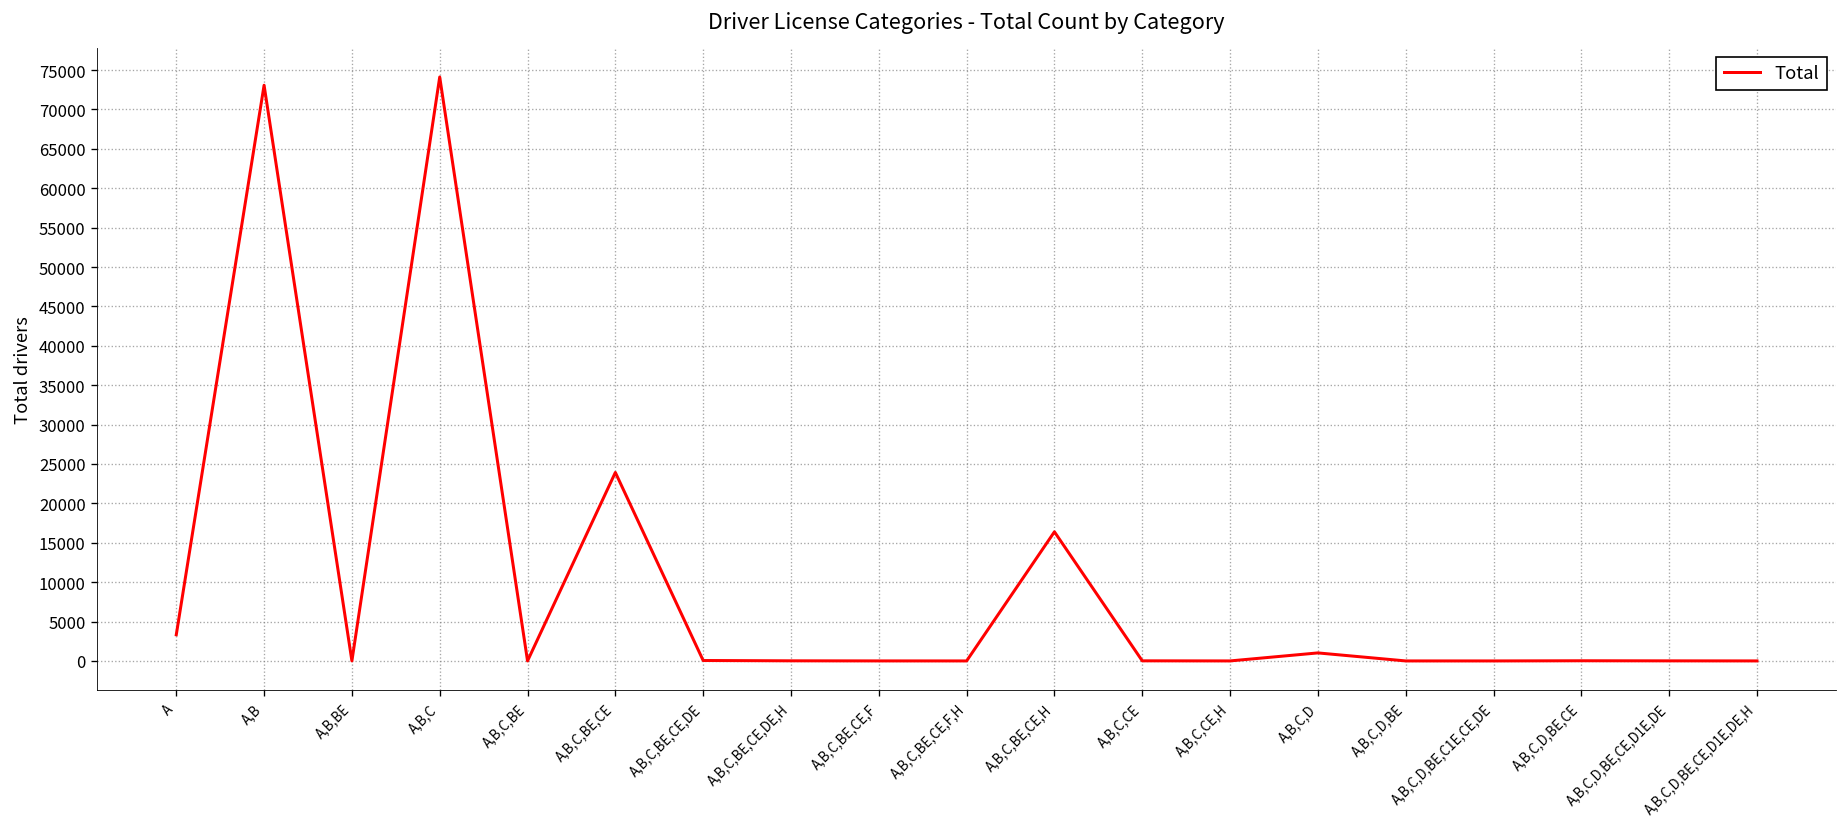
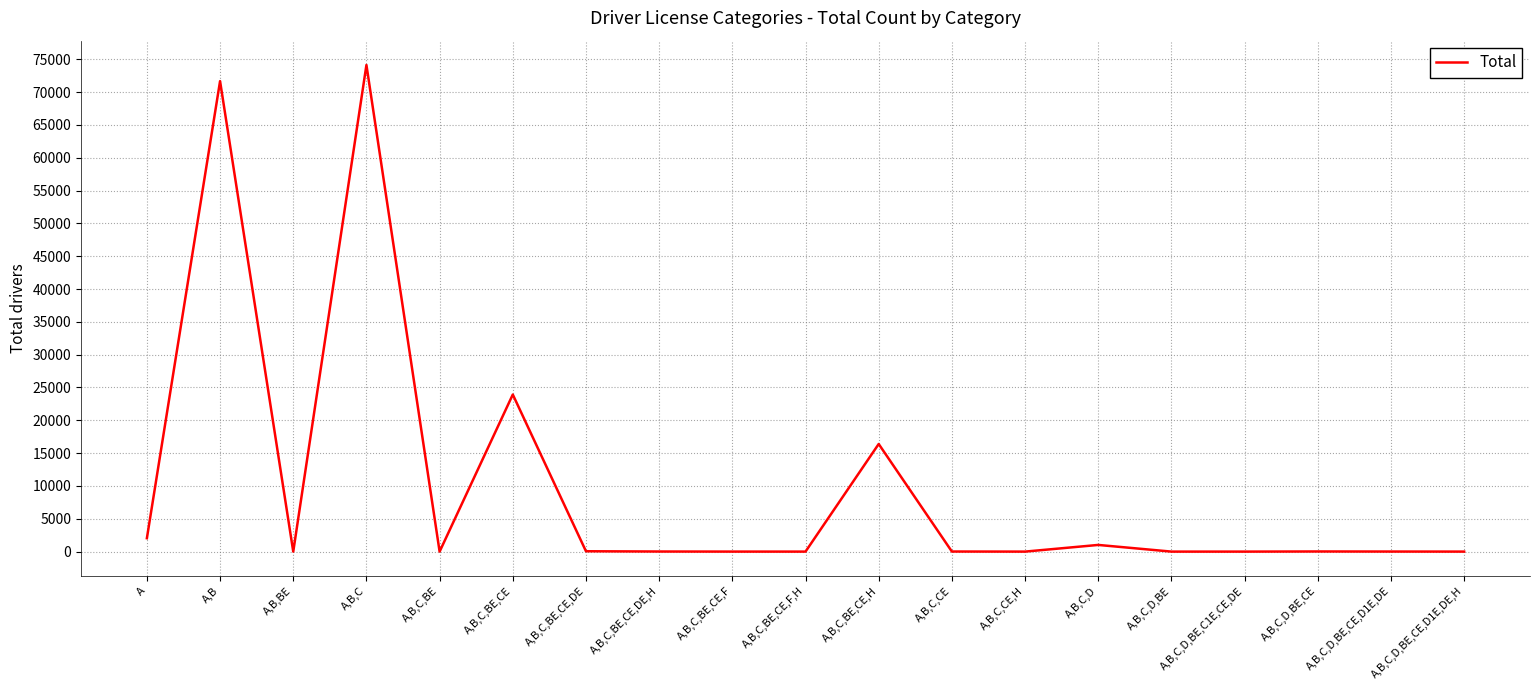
  {
-   "A": 3000,
-   "A,B": 73000,
+   "A": 2000,
+   "A,B": 72000,
    "A,B,BE": 0,
    "A,B,C": 74000,
    "A,B,C,BE": 0,
    "A,B,C,BE,CE": 24000,
    "A,B,C,BE,CE,DE": 0,
    "A,B,C,BE,CE,DE,H": 0,
    "A,B,C,BE,CE,F": 0,
    "A,B,C,BE,CE,F,H": 0,
    "A,B,C,BE,CE,H": 16000,
    "A,B,C,CE": 0,
    "A,B,C,CE,H": 0,
    "A,B,C,D": 1000,
    "A,B,C,D,BE": 0,
    "A,B,C,D,BE,C1E,CE,DE": 0,
    "A,B,C,D,BE,CE": 0,
    "A,B,C,D,BE,CE,D1E,DE": 0,
    "A,B,C,D,BE,CE,D1E,DE,H": 0
  }
